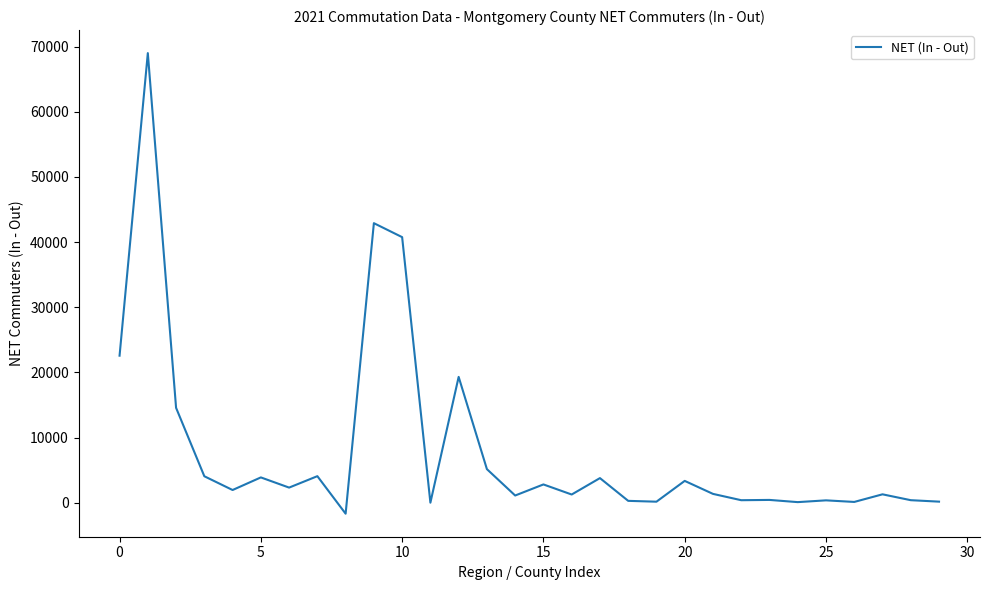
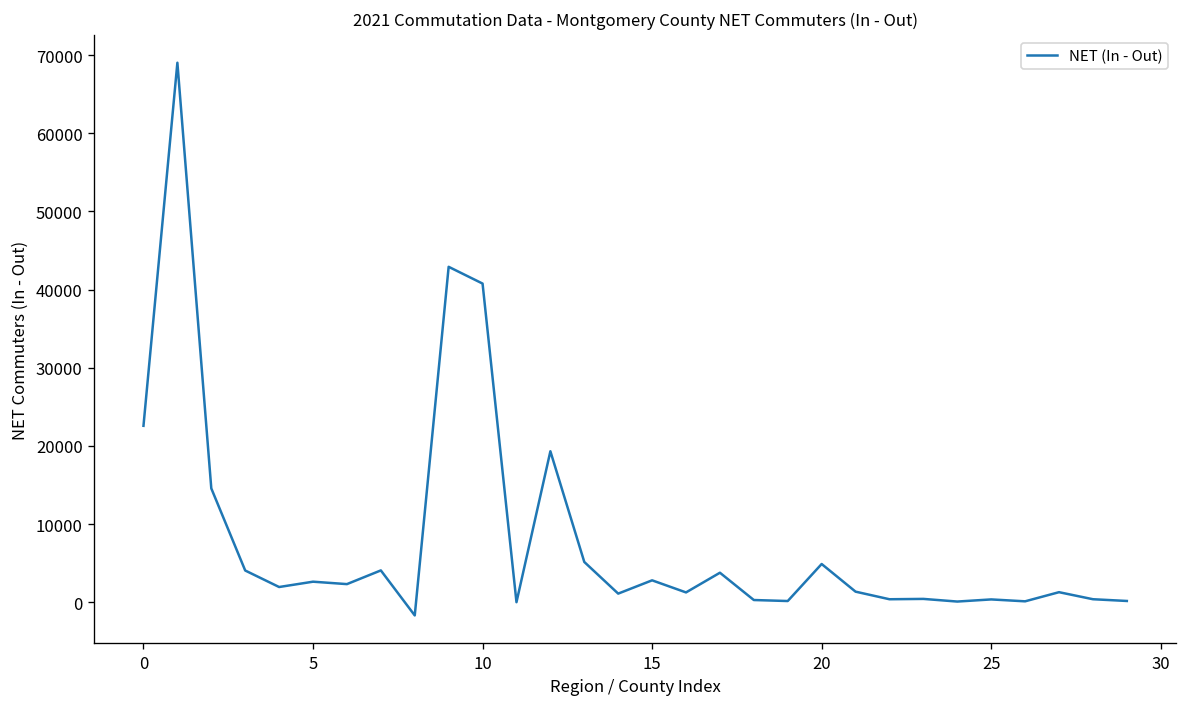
  {
    "0": 23000,
-   "5": 4000,
+   "5": 3000,
    "10": 41000,
    "15": 3000,
-   "20": 3000,
+   "20": 5000,
    "25": 0
  }
